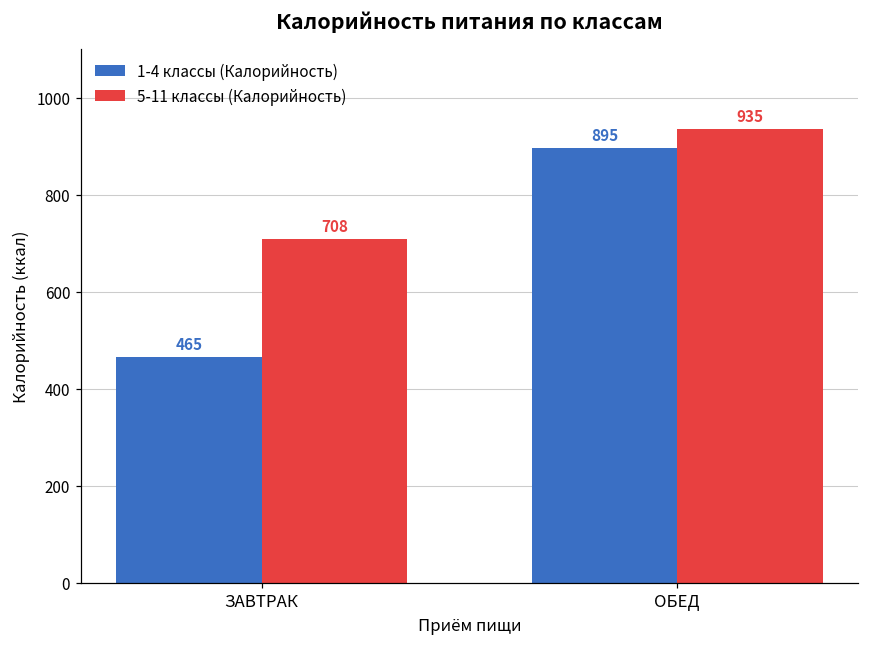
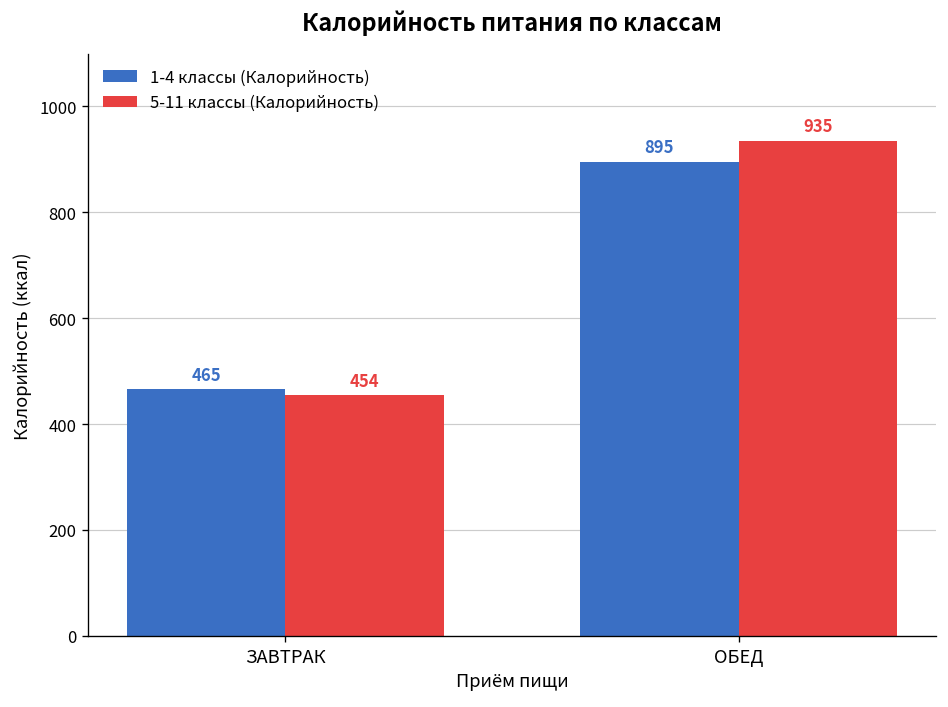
  {
    "5-11 классы (Калорийность)": {
-     "ЗАВТРАК": 708,
+     "ЗАВТРАК": 454,
      "ОБЕД": 935
    }
  }
